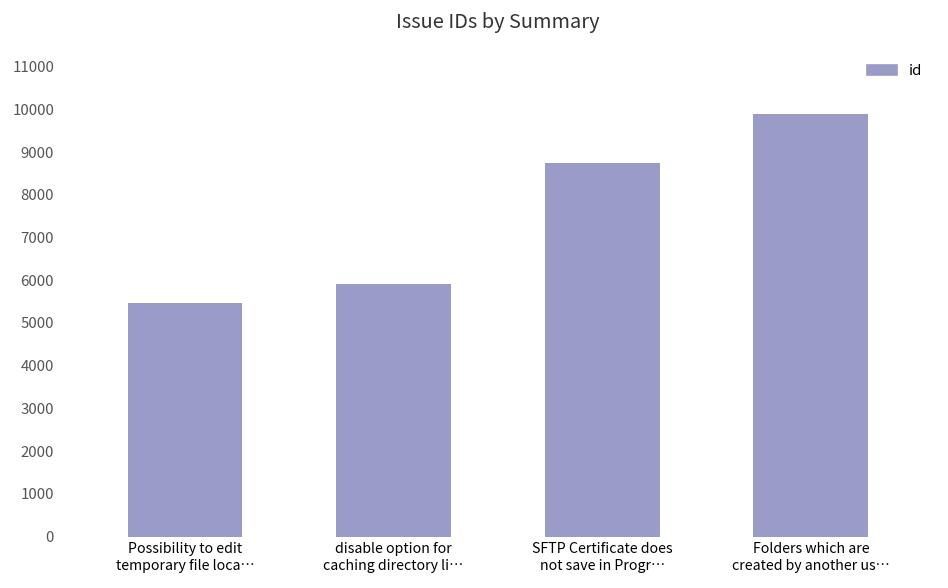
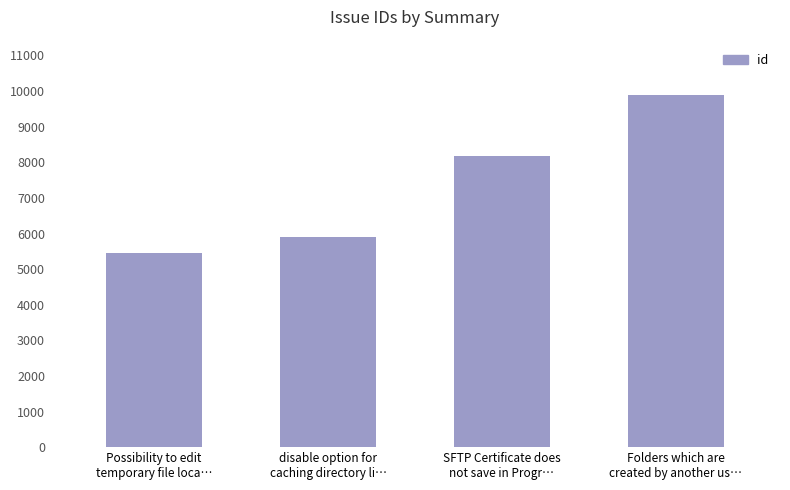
  {
    "Possibility to edit temporary file loca…": 5500,
    "disable option for caching directory li…": 5900,
-   "SFTP Certificate does not save in Progr…": 8700,
+   "SFTP Certificate does not save in Progr…": 8200,
    "Folders which are created by another us…": 9900
  }
